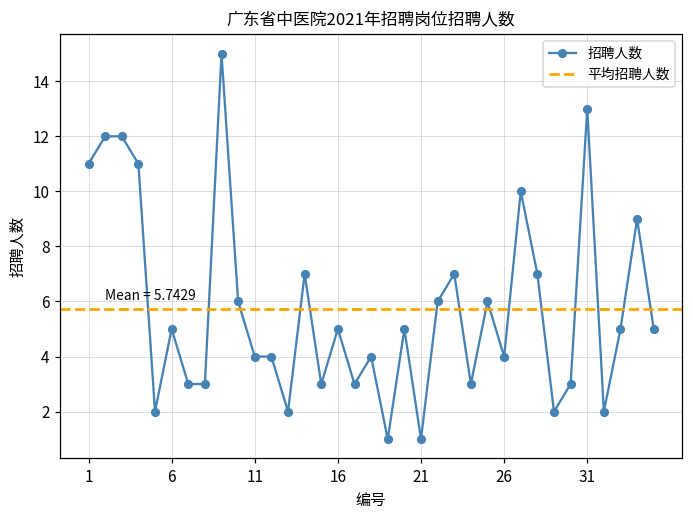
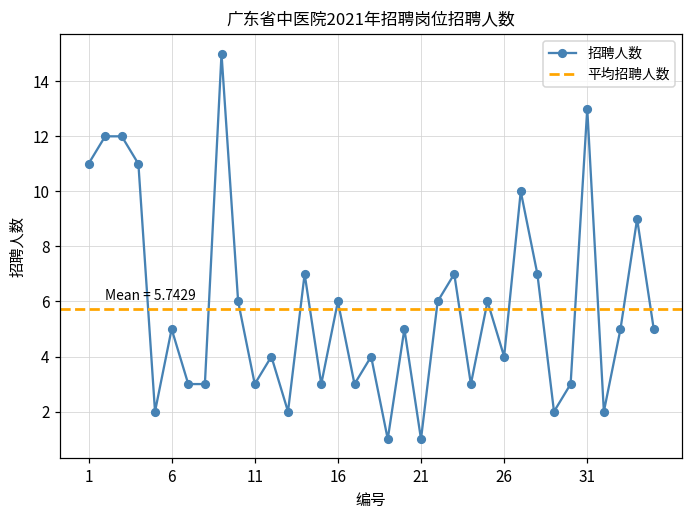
  {
    "1": 11,
-   "11": 4,
-   "16": 5,
+   "11": 3,
+   "16": 6,
    "21": 1,
    "26": 4,
    "31": 13
  }
